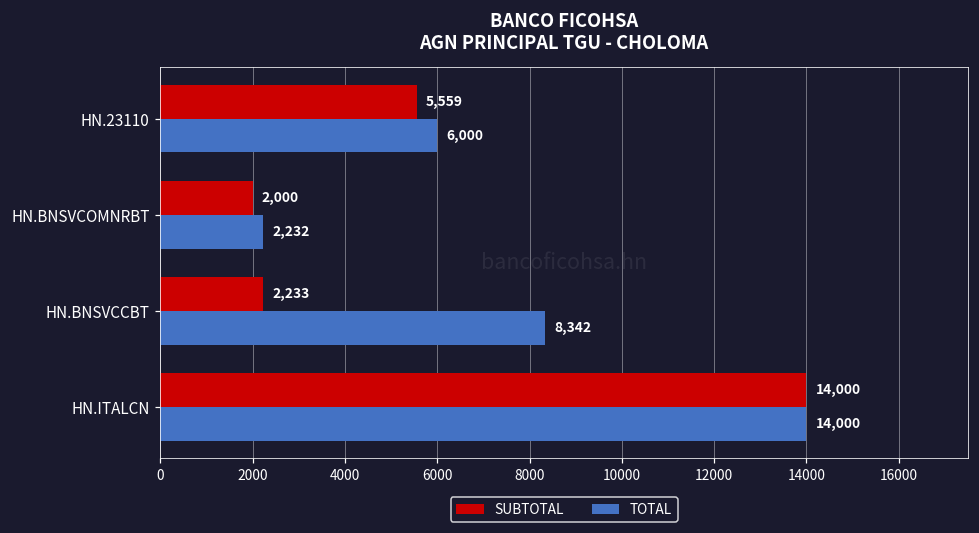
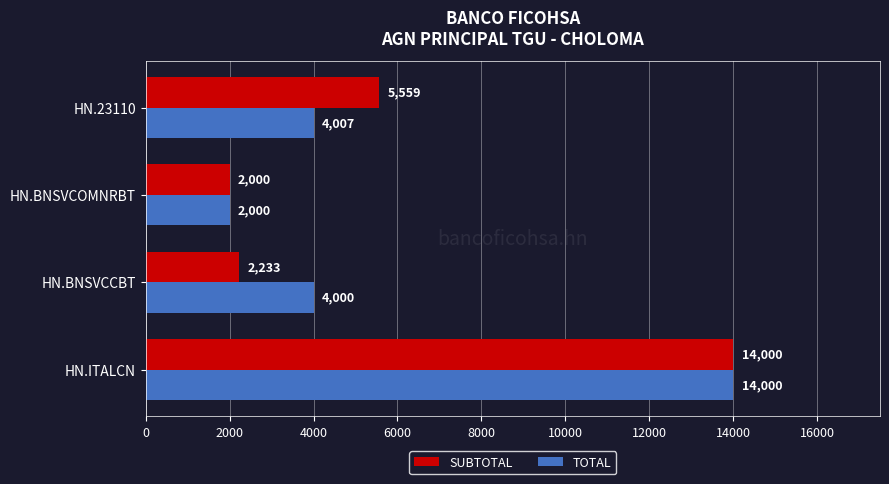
  {
    "SUBTOTAL": {
      "HN.23110": "5,559",
      "HN.BNSVCOMNRBT": "2,000",
      "HN.BNSVCCBT": "2,233",
      "HN.ITALCN": "14,000"
    },
    "TOTAL": {
-     "HN.23110": "6,000",
-     "HN.BNSVCOMNRBT": "2,232",
-     "HN.BNSVCCBT": "8,342",
+     "HN.23110": "4,007",
+     "HN.BNSVCOMNRBT": "2,000",
+     "HN.BNSVCCBT": "4,000",
      "HN.ITALCN": "14,000"
    }
  }
